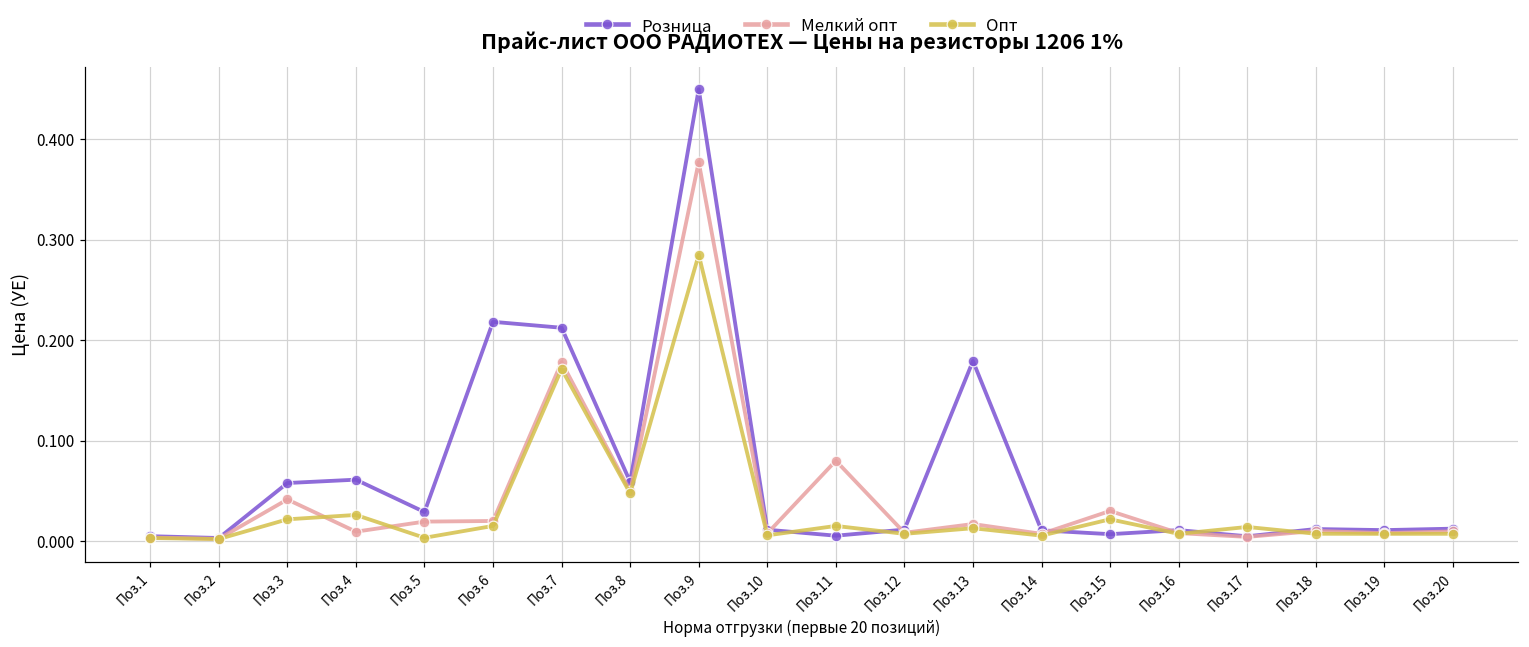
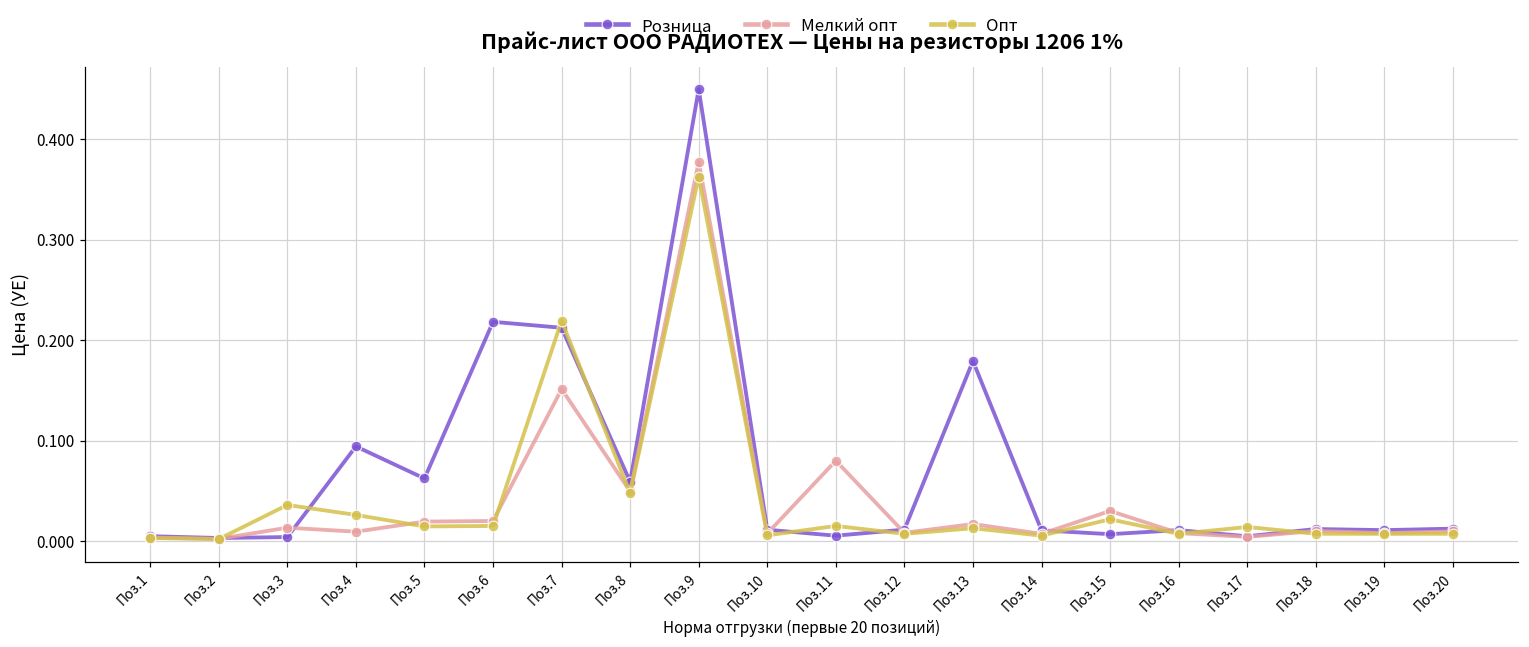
  {
    "Розница": {
-     "Поз.3": 0.06,
-     "Поз.4": 0.06,
-     "Поз.5": 0.03,
+     "Поз.3": 0.00,
+     "Поз.4": 0.09,
+     "Поз.5": 0.06,
      "Поз.6": 0.22,
      "Поз.7": 0.21,
      "Поз.8": 0.06,
      "Поз.9": 0.45,
      "Поз.10": 0.01,
      "Поз.11": 0.01,
      "Поз.12": 0.01,
      "Поз.13": 0.18,
      "Поз.14": 0.01,
      "Поз.15": 0.01,
      "Поз.16": 0.01,
      "Поз.19": 0.01
    },
    "Мелкий опт": {
-     "Поз.3": 0.04,
+     "Поз.3": 0.01,
      "Поз.4": 0.01,
      "Поз.5": 0.02,
      "Поз.6": 0.02,
-     "Поз.7": 0.18,
+     "Поз.7": 0.15,
      "Поз.9": 0.38,
      "Поз.11": 0.08,
      "Поз.13": 0.02,
      "Поз.15": 0.03
    },
    "Опт": {
-     "Поз.3": 0.02,
+     "Поз.3": 0.04,
      "Поз.4": 0.03,
-     "Поз.5": 0.00,
+     "Поз.5": 0.01,
      "Поз.6": 0.02,
-     "Поз.7": 0.17,
-     "Поз.9": 0.29,
+     "Поз.7": 0.22,
+     "Поз.9": 0.36,
      "Поз.11": 0.02,
      "Поз.13": 0.01,
      "Поз.15": 0.02,
      "Поз.17": 0.01,
      "Поз.18": 0.01
    }
  }
